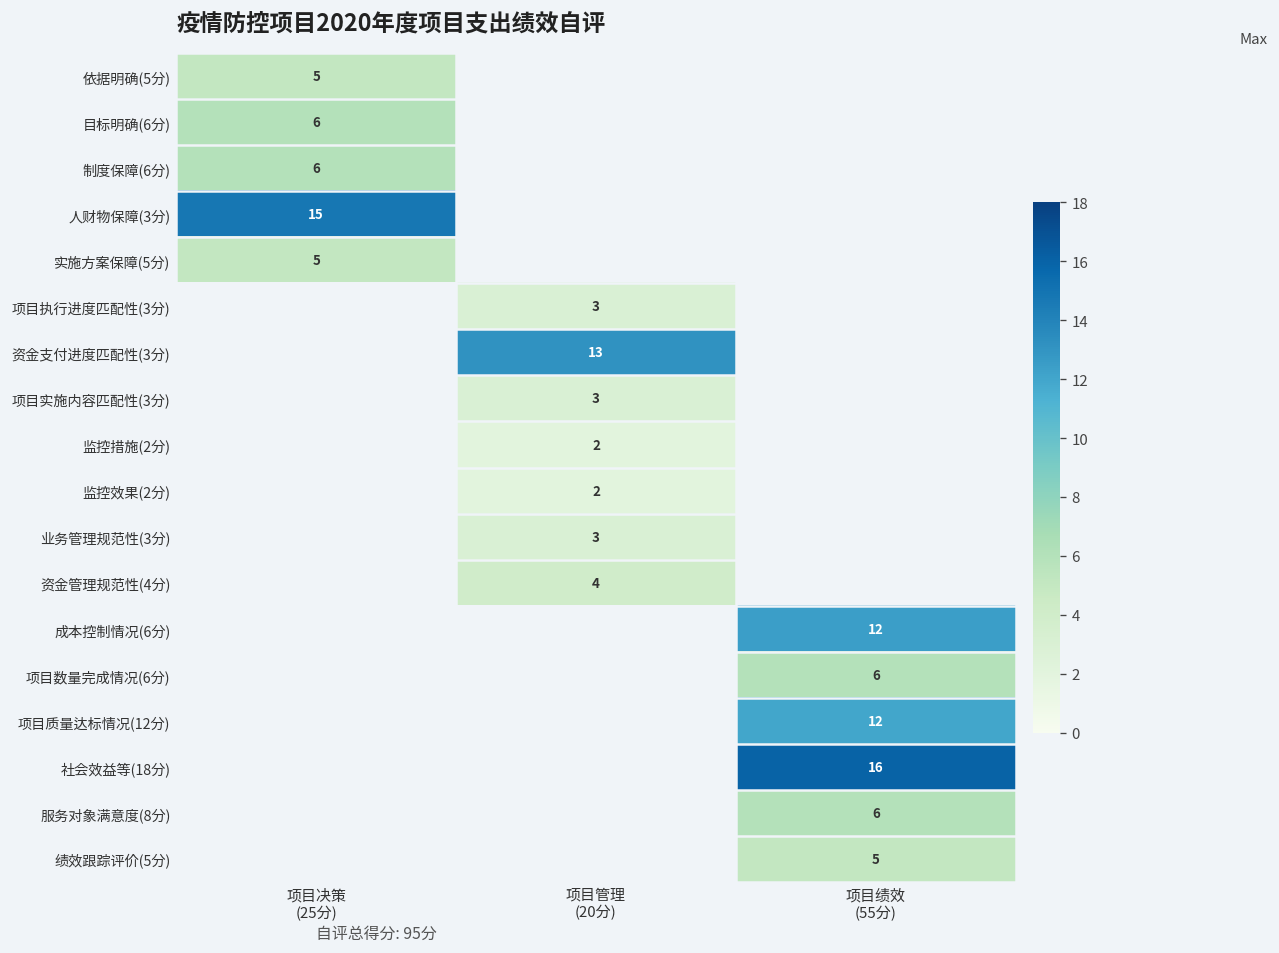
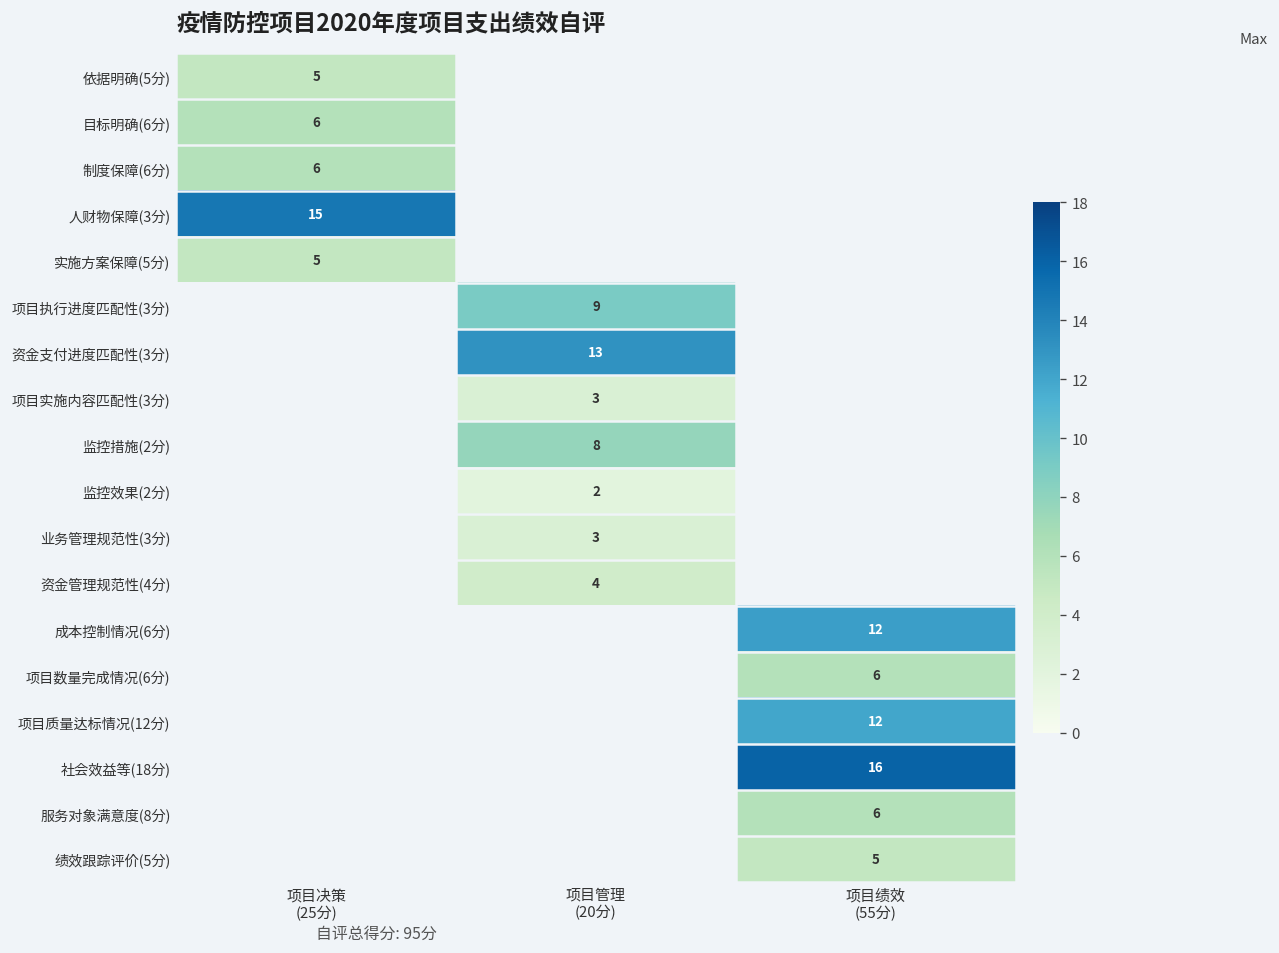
  {
    "依据明确(5分)": {
      "项目决策 (25分)": 5
    },
    "目标明确(6分)": {
      "项目决策 (25分)": 6
    },
    "制度保障(6分)": {
      "项目决策 (25分)": 6
    },
    "人财物保障(3分)": {
      "项目决策 (25分)": 15
    },
    "实施方案保障(5分)": {
      "项目决策 (25分)": 5
    },
    "项目执行进度匹配性(3分)": {
-     "项目管理 (20分)": 3
+     "项目管理 (20分)": 9
    },
    "资金支付进度匹配性(3分)": {
      "项目管理 (20分)": 13
    },
    "项目实施内容匹配性(3分)": {
      "项目管理 (20分)": 3
    },
    "监控措施(2分)": {
-     "项目管理 (20分)": 2
+     "项目管理 (20分)": 8
    },
    "监控效果(2分)": {
      "项目管理 (20分)": 2
    },
    "业务管理规范性(3分)": {
      "项目管理 (20分)": 3
    },
    "资金管理规范性(4分)": {
      "项目管理 (20分)": 4
    },
    "成本控制情况(6分)": {
      "项目绩效 (55分)": 12
    },
    "项目数量完成情况(6分)": {
      "项目绩效 (55分)": 6
    },
    "项目质量达标情况(12分)": {
      "项目绩效 (55分)": 12
    },
    "社会效益等(18分)": {
      "项目绩效 (55分)": 16
    },
    "服务对象满意度(8分)": {
      "项目绩效 (55分)": 6
    },
    "绩效跟踪评价(5分)": {
      "项目绩效 (55分)": 5
    }
  }
